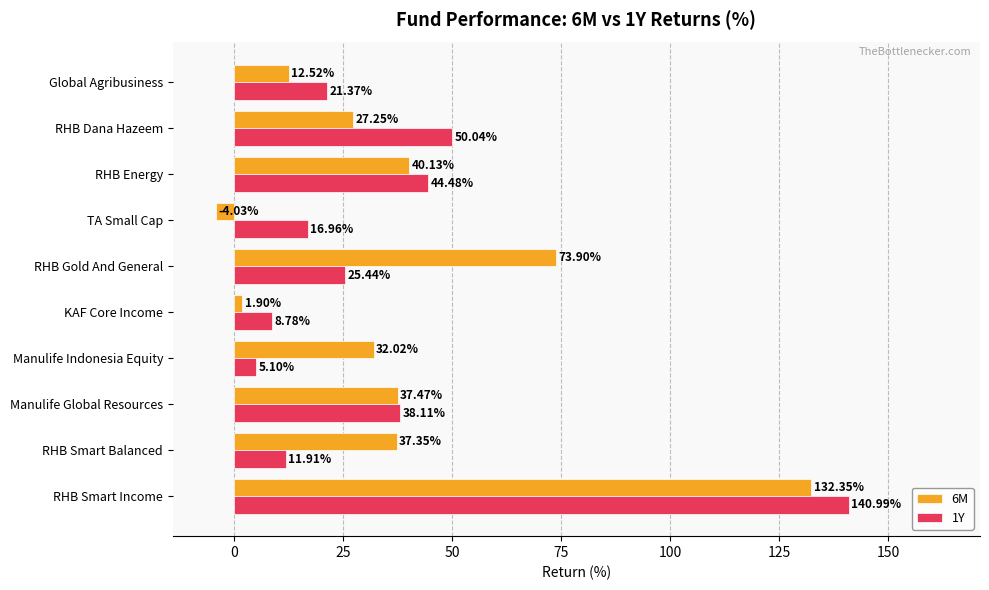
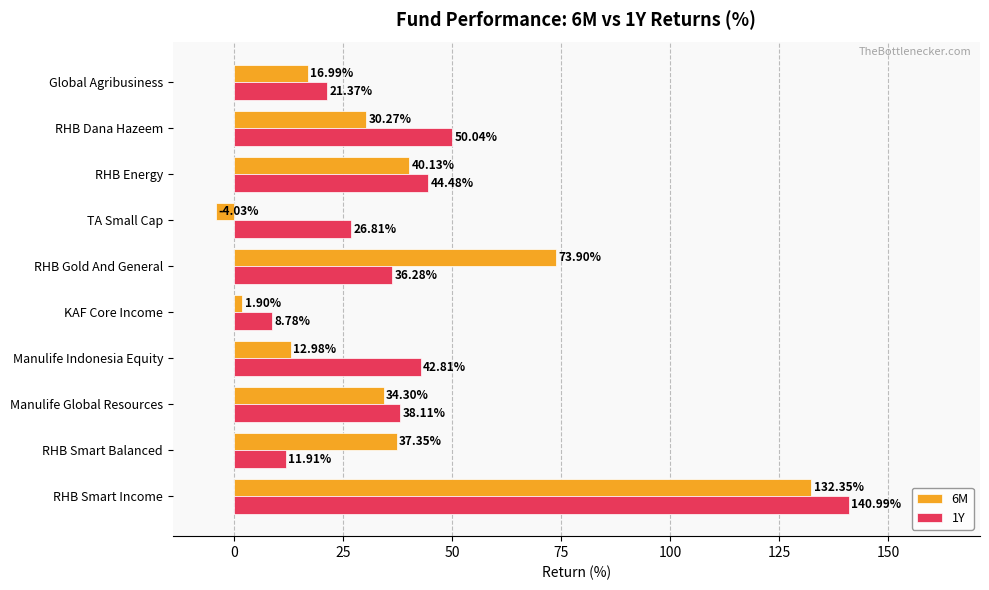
  {
    "6M": {
-     "Global Agribusiness": "12.52%",
-     "RHB Dana Hazeem": "27.25%",
+     "Global Agribusiness": "16.99%",
+     "RHB Dana Hazeem": "30.27%",
      "RHB Energy": "40.13%",
      "TA Small Cap": "-4.03%",
      "RHB Gold And General": "73.90%",
      "KAF Core Income": "1.90%",
-     "Manulife Indonesia Equity": "32.02%",
-     "Manulife Global Resources": "37.47%",
+     "Manulife Indonesia Equity": "12.98%",
+     "Manulife Global Resources": "34.30%",
      "RHB Smart Balanced": "37.35%",
      "RHB Smart Income": "132.35%"
    },
    "1Y": {
      "Global Agribusiness": "21.37%",
      "RHB Dana Hazeem": "50.04%",
      "RHB Energy": "44.48%",
-     "TA Small Cap": "16.96%",
-     "RHB Gold And General": "25.44%",
+     "TA Small Cap": "26.81%",
+     "RHB Gold And General": "36.28%",
      "KAF Core Income": "8.78%",
-     "Manulife Indonesia Equity": "5.10%",
+     "Manulife Indonesia Equity": "42.81%",
      "Manulife Global Resources": "38.11%",
      "RHB Smart Balanced": "11.91%",
      "RHB Smart Income": "140.99%"
    }
  }
